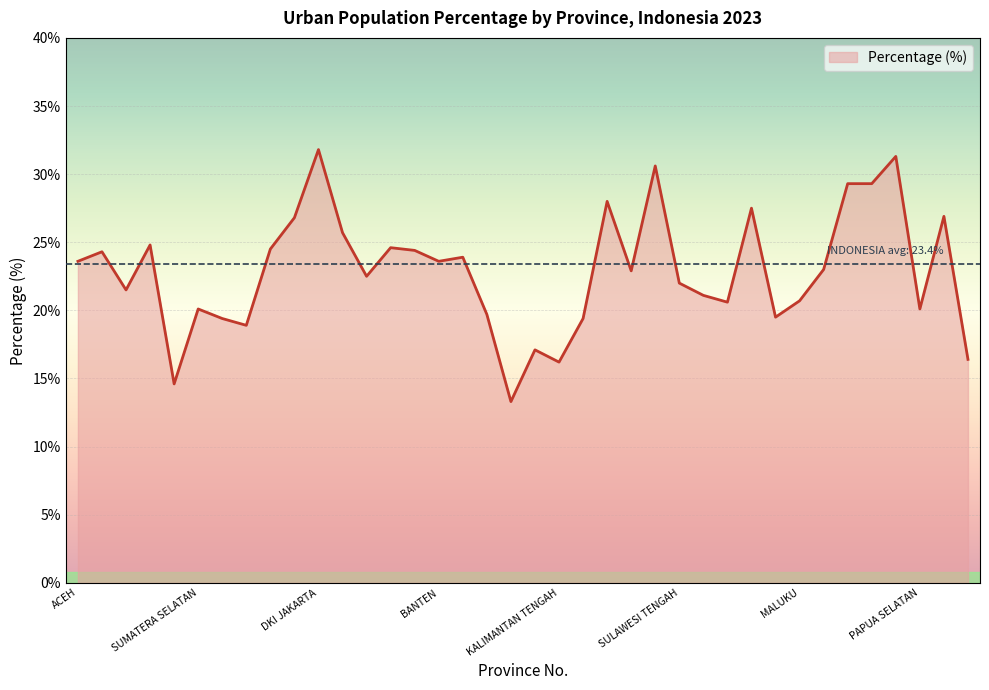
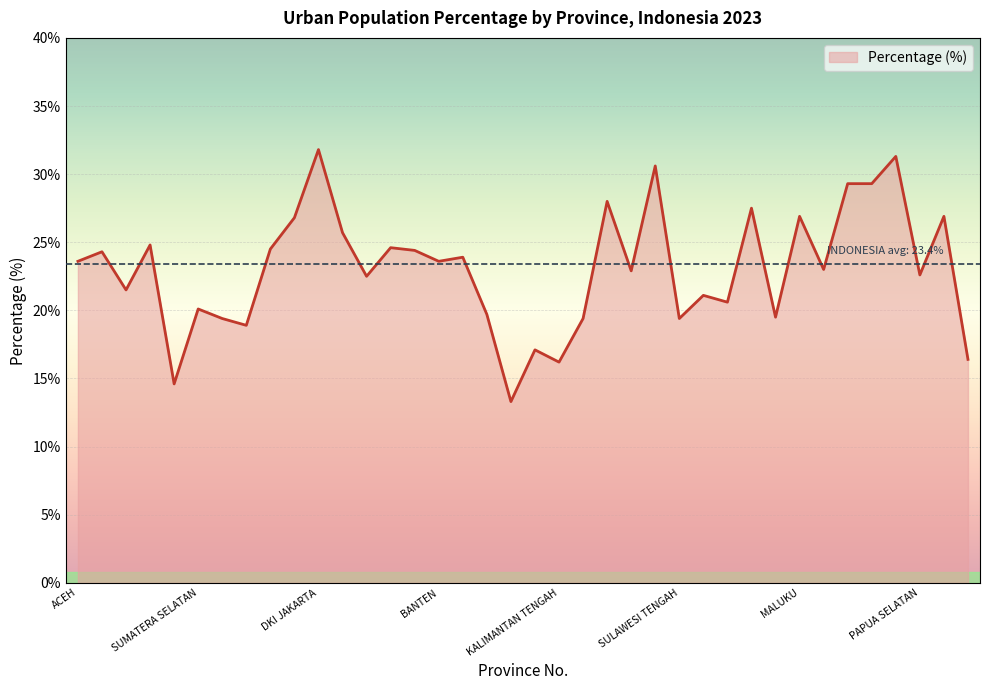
  {
    "ACEH": "23.6%",
    "SUMATERA SELATAN": "20.1%",
    "DKI JAKARTA": "31.8%",
    "BANTEN": "23.6%",
    "KALIMANTAN TENGAH": "16.2%",
-   "SULAWESI TENGAH": "22.0%",
-   "MALUKU": "20.7%",
-   "PAPUA SELATAN": "20.1%"
+   "SULAWESI TENGAH": "19.4%",
+   "MALUKU": "26.9%",
+   "PAPUA SELATAN": "22.6%"
  }
